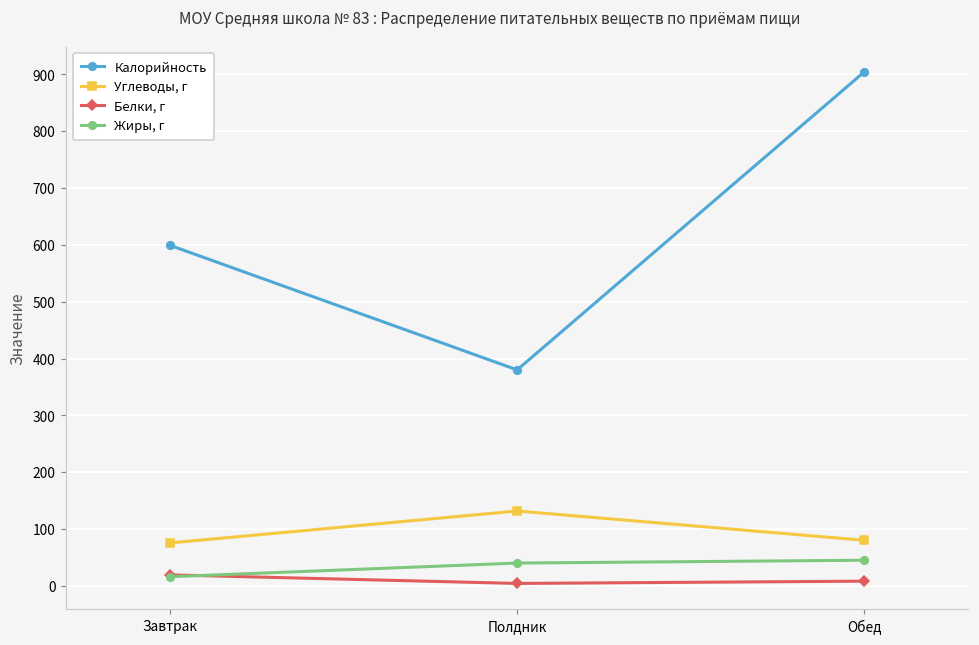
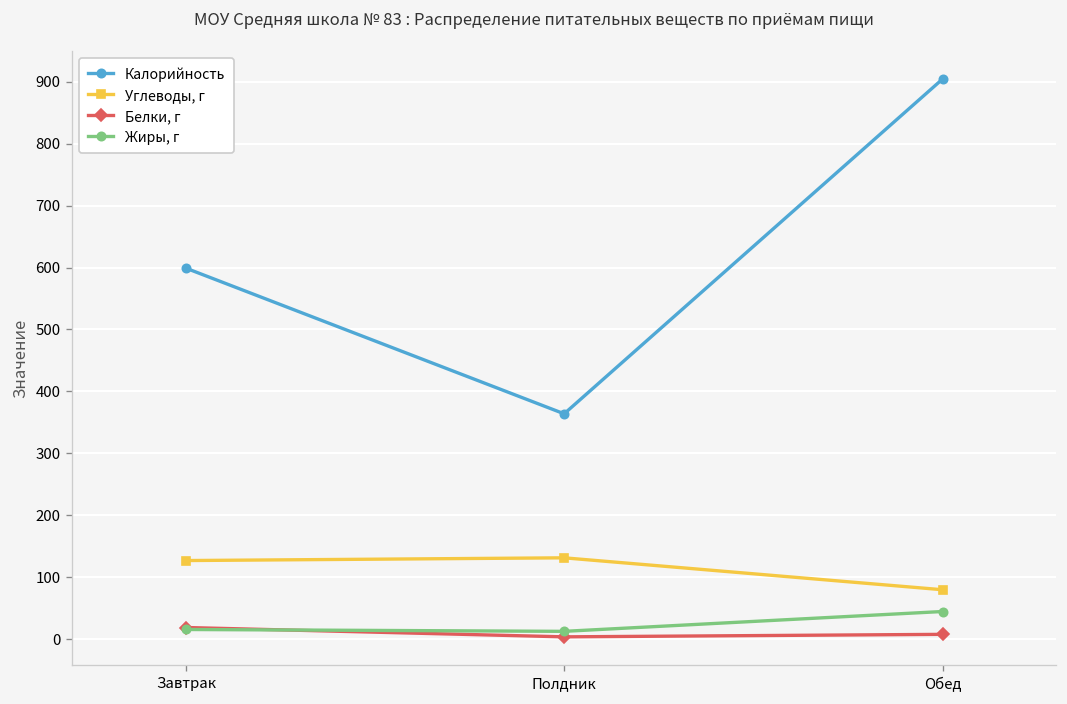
  {
    "Калорийность": {
      "Завтрак": 600,
-     "Полдник": 380,
+     "Полдник": 360,
      "Обед": 900
    },
    "Углеводы, г": {
-     "Завтрак": 80,
+     "Завтрак": 130,
      "Полдник": 130,
      "Обед": 80
    },
    "Белки, г": {
      "Полдник": 0,
      "Обед": 10
    },
    "Жиры, г": {
-     "Полдник": 40,
+     "Полдник": 10,
      "Обед": 50
    }
  }
